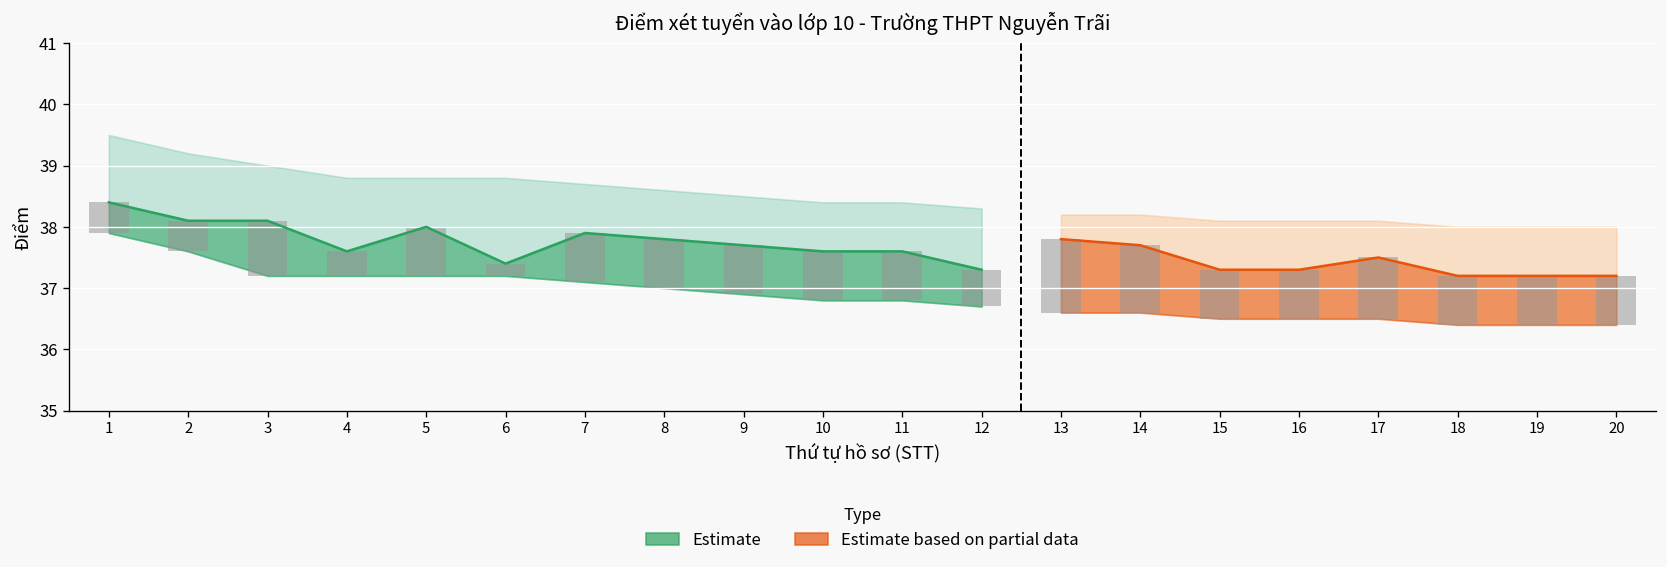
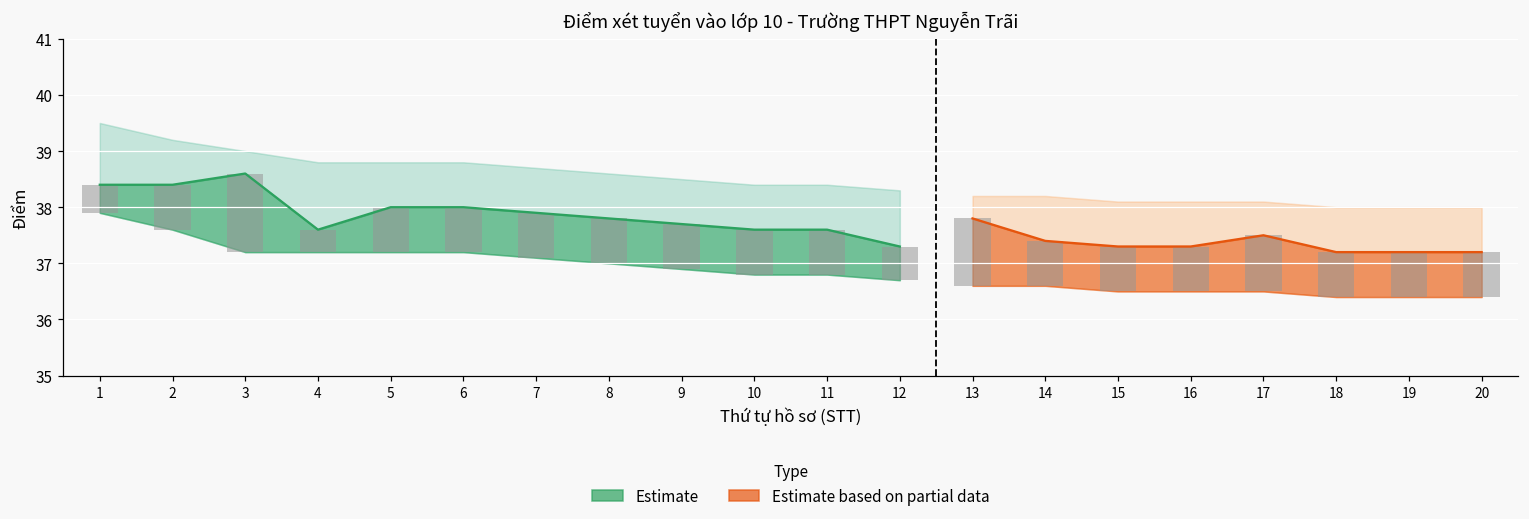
  {
    "Estimate": {
      "1": 38.4,
-     "2": 38.1,
-     "3": 38.1,
+     "2": 38.4,
+     "3": 38.6,
      "4": 37.6,
      "5": 38.0,
-     "6": 37.4,
+     "6": 38.0,
      "7": 37.9,
      "8": 37.8,
      "9": 37.7,
      "10": 37.6,
      "11": 37.6,
      "12": 37.3
    },
    "Estimate based on partial data": {
      "13": 37.8,
-     "14": 37.7,
+     "14": 37.4,
      "15": 37.3,
      "16": 37.3,
      "17": 37.5,
      "18": 37.2,
      "19": 37.2,
      "20": 37.2
    }
  }
